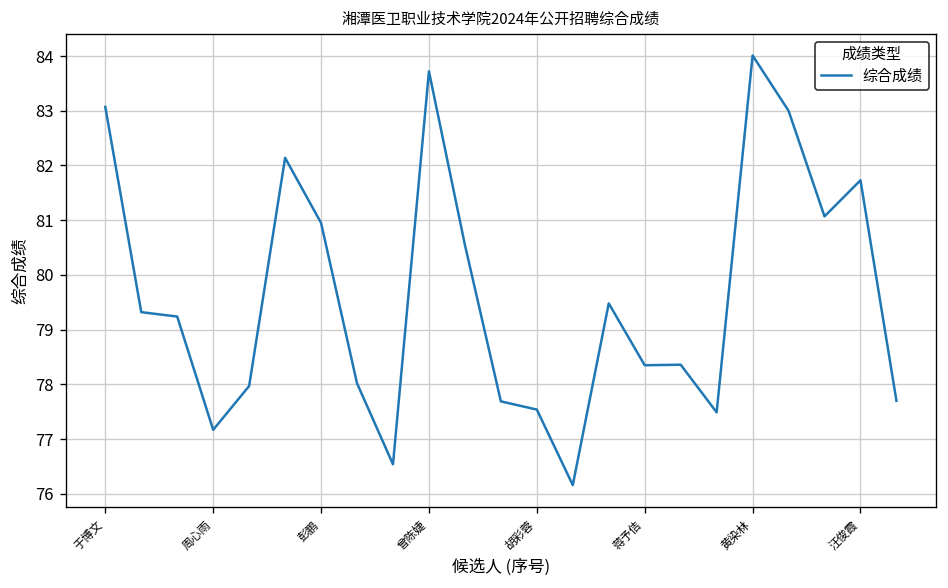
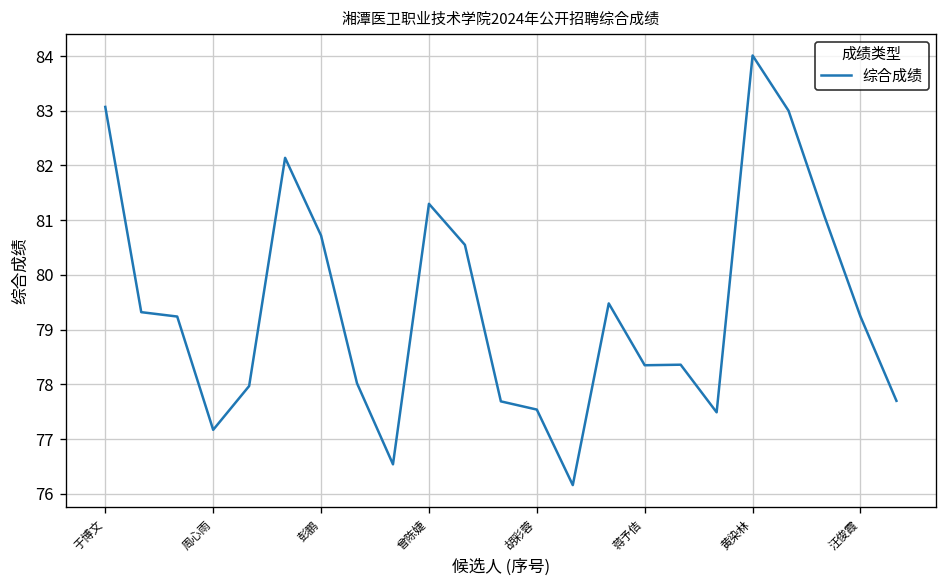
  {
    "于博文": 83.1,
    "周心雨": 77.2,
-   "彭鹏": 81.0,
-   "曾陈婕": 83.7,
+   "彭鹏": 80.7,
+   "曾陈婕": 81.3,
    "胡彩蓉": 77.5,
    "蒋予佶": 78.4,
    "黄染林": 84.0,
-   "汪俊霞": 81.7
+   "汪俊霞": 79.2
  }
